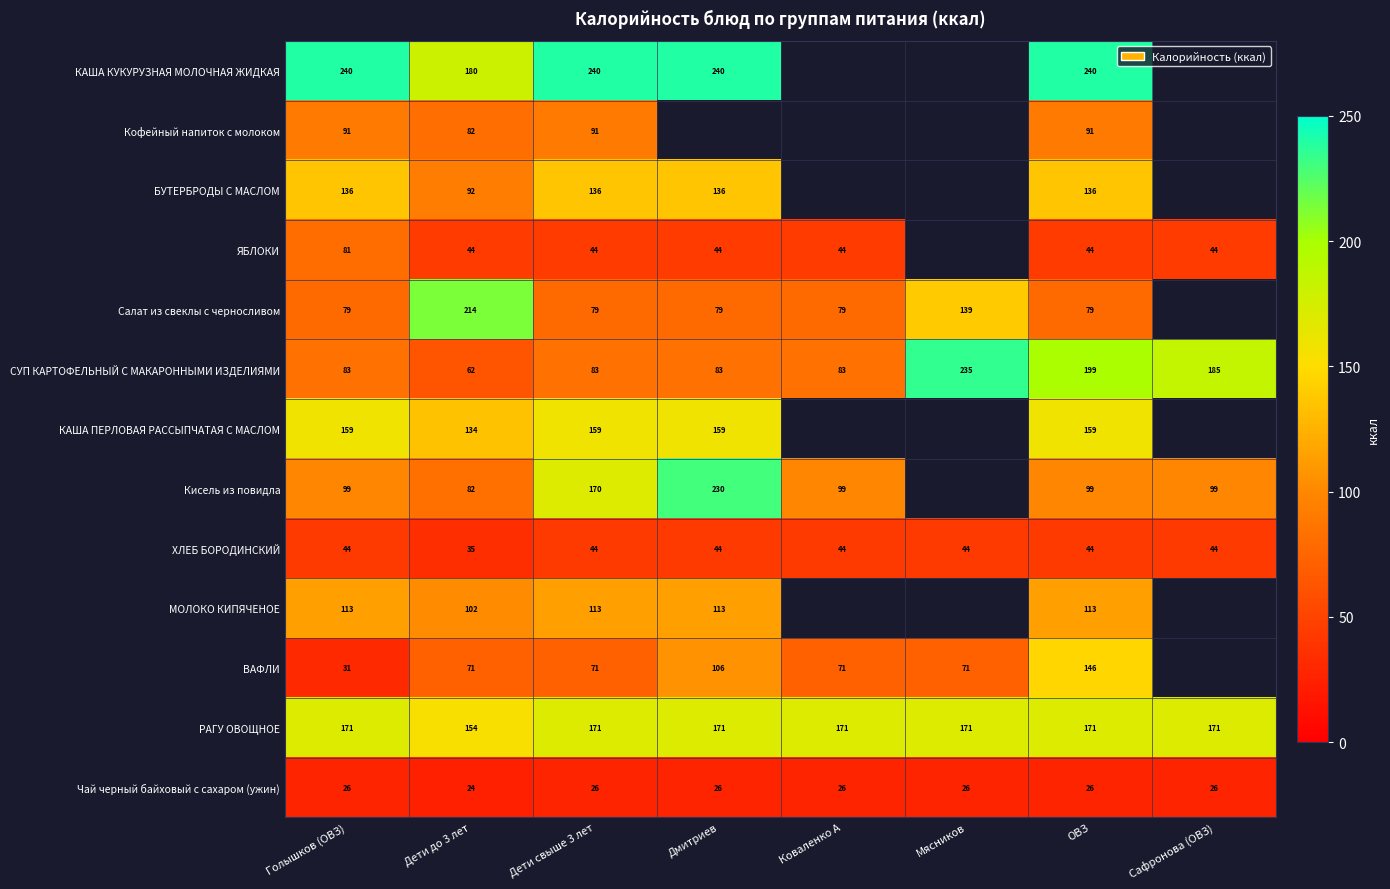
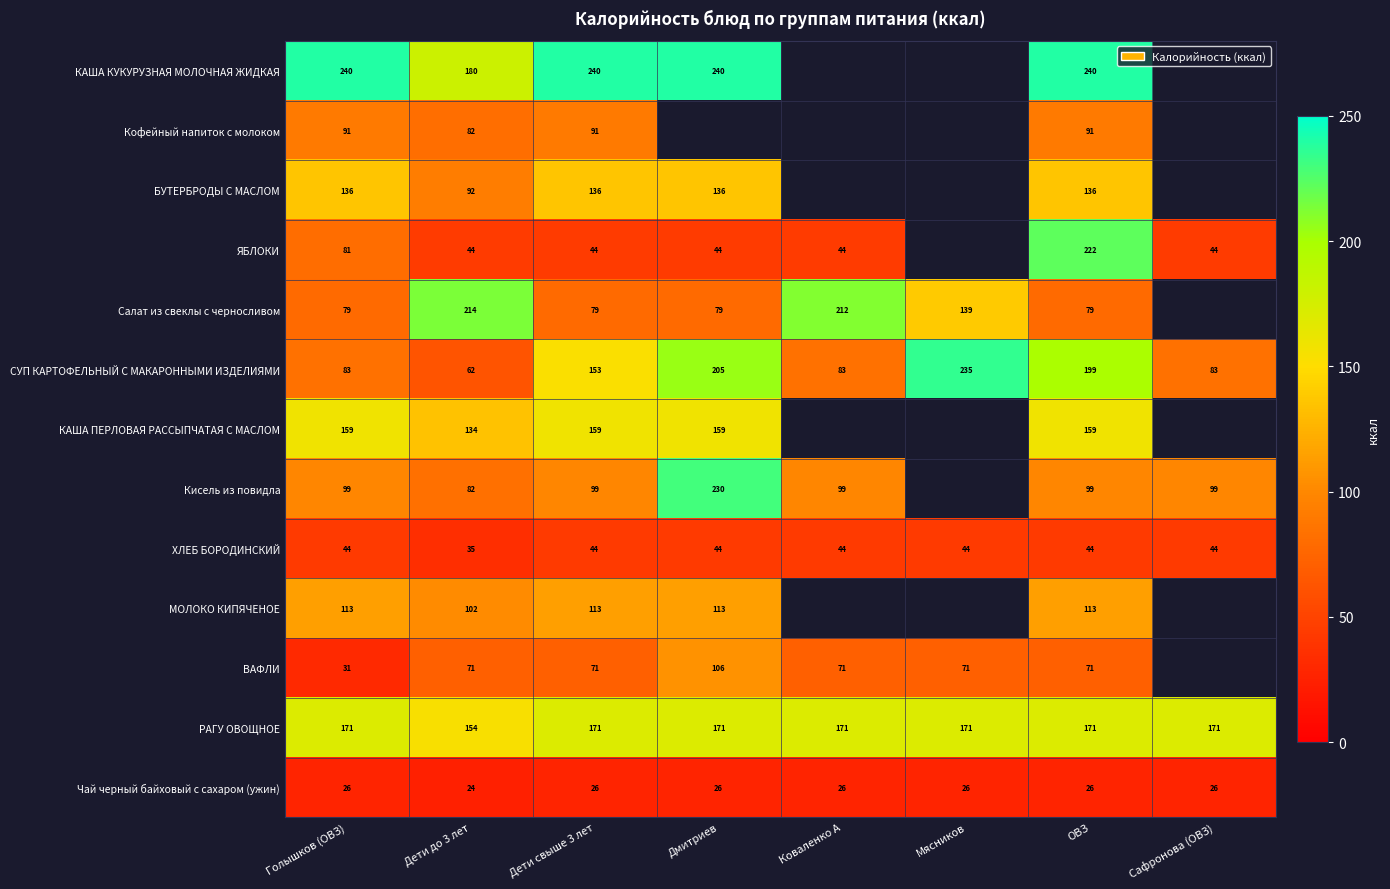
  {
    "КАША КУКУРУЗНАЯ МОЛОЧНАЯ ЖИДКАЯ": {
      "Голышков (ОВЗ)": 240,
      "Дети до 3 лет": 180,
      "Дети свыше 3 лет": 240,
      "Дмитриев": 240,
      "ОВЗ": 240
    },
    "Кофейный напиток с молоком": {
      "Голышков (ОВЗ)": 91,
      "Дети до 3 лет": 82,
      "Дети свыше 3 лет": 91,
      "ОВЗ": 91
    },
    "БУТЕРБРОДЫ С МАСЛОМ": {
      "Голышков (ОВЗ)": 136,
      "Дети до 3 лет": 92,
      "Дети свыше 3 лет": 136,
      "Дмитриев": 136,
      "ОВЗ": 136
    },
    "ЯБЛОКИ": {
      "Голышков (ОВЗ)": 81,
      "Дети до 3 лет": 44,
      "Дети свыше 3 лет": 44,
      "Дмитриев": 44,
      "Коваленко А": 44,
-     "ОВЗ": 44,
+     "ОВЗ": 222,
      "Сафронова (ОВЗ)": 44
    },
    "Салат из свеклы с черносливом": {
      "Голышков (ОВЗ)": 79,
      "Дети до 3 лет": 214,
      "Дети свыше 3 лет": 79,
      "Дмитриев": 79,
-     "Коваленко А": 79,
+     "Коваленко А": 212,
      "Мясников": 139,
      "ОВЗ": 79
    },
    "СУП КАРТОФЕЛЬНЫЙ С МАКАРОННЫМИ ИЗДЕЛИЯМИ": {
      "Голышков (ОВЗ)": 83,
      "Дети до 3 лет": 62,
-     "Дети свыше 3 лет": 83,
-     "Дмитриев": 83,
+     "Дети свыше 3 лет": 153,
+     "Дмитриев": 205,
      "Коваленко А": 83,
      "Мясников": 235,
      "ОВЗ": 199,
-     "Сафронова (ОВЗ)": 185
+     "Сафронова (ОВЗ)": 83
    },
    "КАША ПЕРЛОВАЯ РАССЫПЧАТАЯ С МАСЛОМ": {
      "Голышков (ОВЗ)": 159,
      "Дети до 3 лет": 134,
      "Дети свыше 3 лет": 159,
      "Дмитриев": 159,
      "ОВЗ": 159
    },
    "Кисель из повидла": {
      "Голышков (ОВЗ)": 99,
      "Дети до 3 лет": 82,
-     "Дети свыше 3 лет": 170,
+     "Дети свыше 3 лет": 99,
      "Дмитриев": 230,
      "Коваленко А": 99,
      "ОВЗ": 99,
      "Сафронова (ОВЗ)": 99
    },
    "ХЛЕБ БОРОДИНСКИЙ": {
      "Голышков (ОВЗ)": 44,
      "Дети до 3 лет": 35,
      "Дети свыше 3 лет": 44,
      "Дмитриев": 44,
      "Коваленко А": 44,
      "Мясников": 44,
      "ОВЗ": 44,
      "Сафронова (ОВЗ)": 44
    },
    "МОЛОКО КИПЯЧЕНОЕ": {
      "Голышков (ОВЗ)": 113,
      "Дети до 3 лет": 102,
      "Дети свыше 3 лет": 113,
      "Дмитриев": 113,
      "ОВЗ": 113
    },
    "ВАФЛИ": {
      "Голышков (ОВЗ)": 31,
      "Дети до 3 лет": 71,
      "Дети свыше 3 лет": 71,
      "Дмитриев": 106,
      "Коваленко А": 71,
      "Мясников": 71,
-     "ОВЗ": 146
+     "ОВЗ": 71
    },
    "РАГУ ОВОЩНОЕ": {
      "Голышков (ОВЗ)": 171,
      "Дети до 3 лет": 154,
      "Дети свыше 3 лет": 171,
      "Дмитриев": 171,
      "Коваленко А": 171,
      "Мясников": 171,
      "ОВЗ": 171,
      "Сафронова (ОВЗ)": 171
    },
    "Чай черный байховый с сахаром (ужин)": {
      "Голышков (ОВЗ)": 26,
      "Дети до 3 лет": 24,
      "Дети свыше 3 лет": 26,
      "Дмитриев": 26,
      "Коваленко А": 26,
      "Мясников": 26,
      "ОВЗ": 26,
      "Сафронова (ОВЗ)": 26
    }
  }
